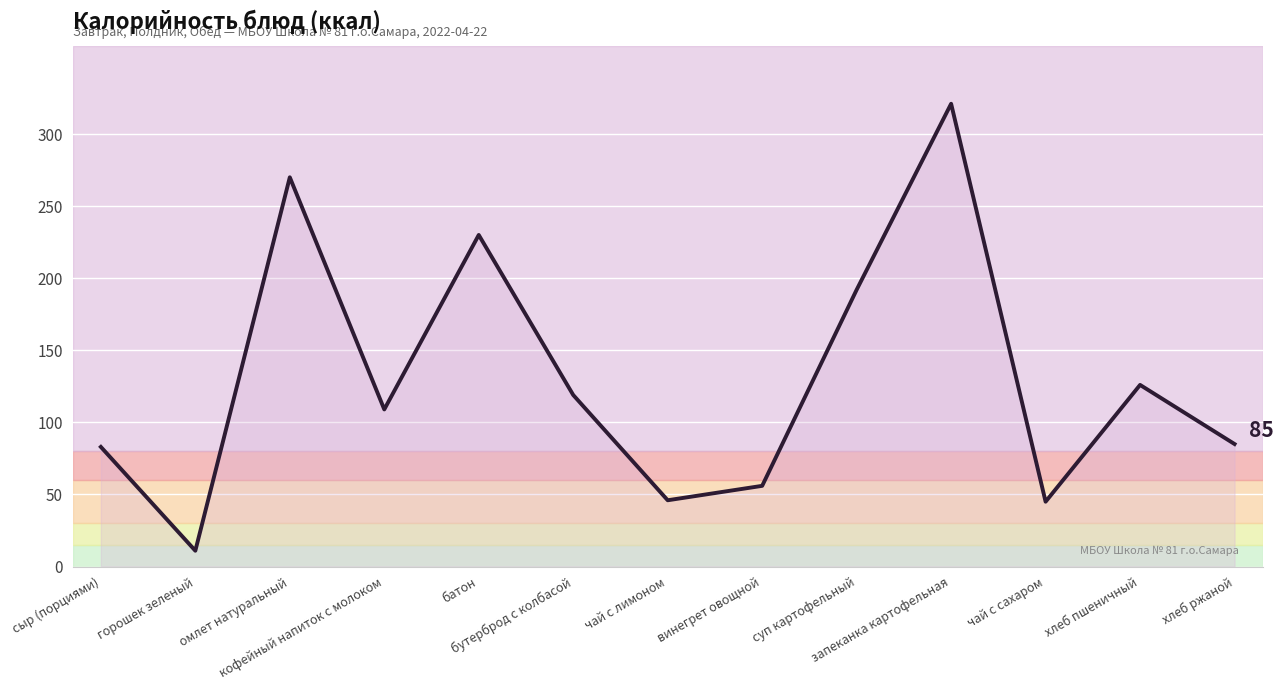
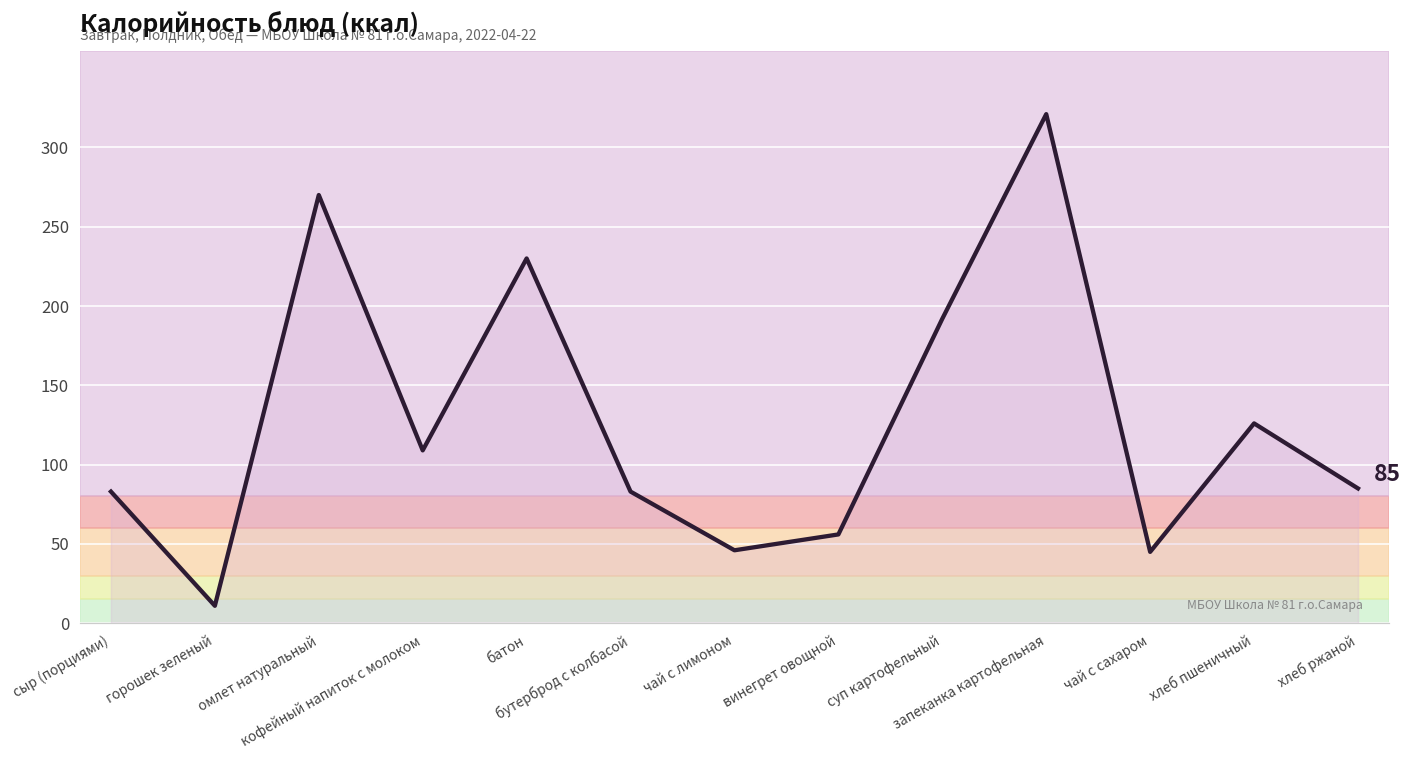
  {
    "сыр (порциями)": 83,
    "горошек зеленый": 11,
    "омлет натуральный": 270,
    "кофейный напиток с молоком": 109,
    "батон": 230,
-   "бутерброд с колбасой": 119,
+   "бутерброд с колбасой": 83,
    "чай с лимоном": 46,
    "винегрет овощной": 56,
    "суп картофельный": 192,
    "запеканка картофельная": 321,
    "чай с сахаром": 45,
    "хлеб пшеничный": 126
  }
